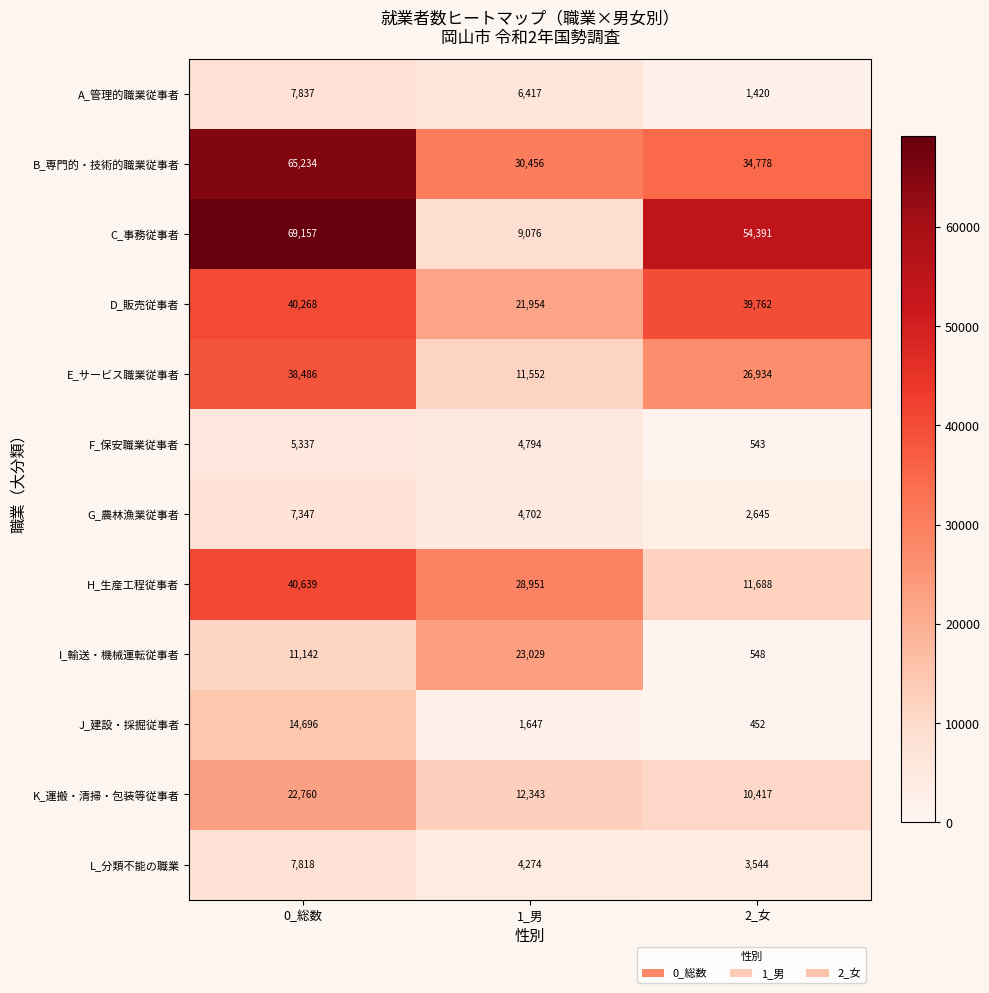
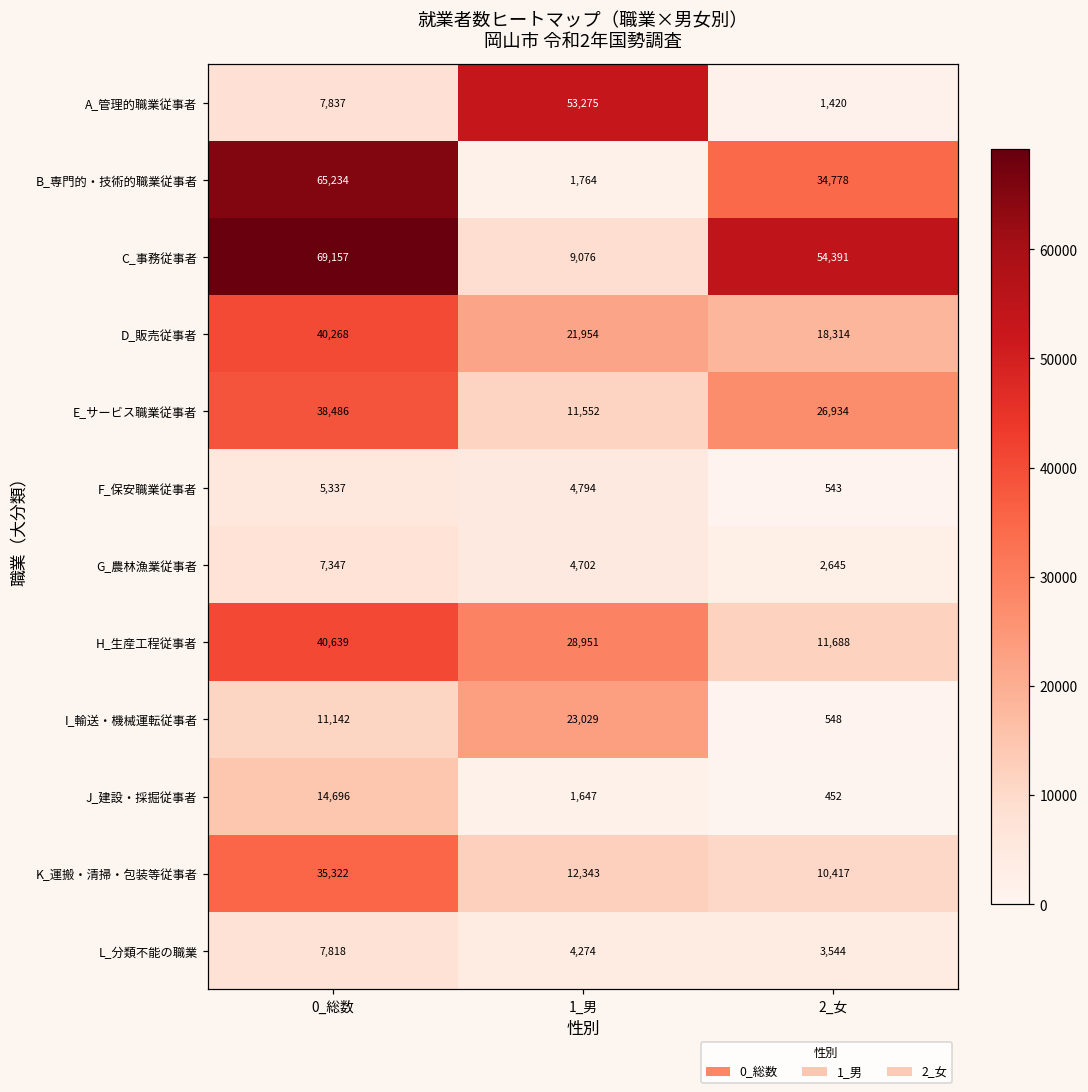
  {
    "A_管理的職業従事者": {
      "0_総数": "7,837",
-     "1_男": "6,417",
+     "1_男": "53,275",
      "2_女": "1,420"
    },
    "B_専門的・技術的職業従事者": {
      "0_総数": "65,234",
-     "1_男": "30,456",
+     "1_男": "1,764",
      "2_女": "34,778"
    },
    "C_事務従事者": {
      "0_総数": "69,157",
      "1_男": "9,076",
      "2_女": "54,391"
    },
    "D_販売従事者": {
      "0_総数": "40,268",
      "1_男": "21,954",
-     "2_女": "39,762"
+     "2_女": "18,314"
    },
    "E_サービス職業従事者": {
      "0_総数": "38,486",
      "1_男": "11,552",
      "2_女": "26,934"
    },
    "F_保安職業従事者": {
      "0_総数": "5,337",
      "1_男": "4,794",
      "2_女": "543"
    },
    "G_農林漁業従事者": {
      "0_総数": "7,347",
      "1_男": "4,702",
      "2_女": "2,645"
    },
    "H_生産工程従事者": {
      "0_総数": "40,639",
      "1_男": "28,951",
      "2_女": "11,688"
    },
    "I_輸送・機械運転従事者": {
      "0_総数": "11,142",
      "1_男": "23,029",
      "2_女": "548"
    },
    "J_建設・採掘従事者": {
      "0_総数": "14,696",
      "1_男": "1,647",
      "2_女": "452"
    },
    "K_運搬・清掃・包装等従事者": {
-     "0_総数": "22,760",
+     "0_総数": "35,322",
      "1_男": "12,343",
      "2_女": "10,417"
    },
    "L_分類不能の職業": {
      "0_総数": "7,818",
      "1_男": "4,274",
      "2_女": "3,544"
    }
  }
